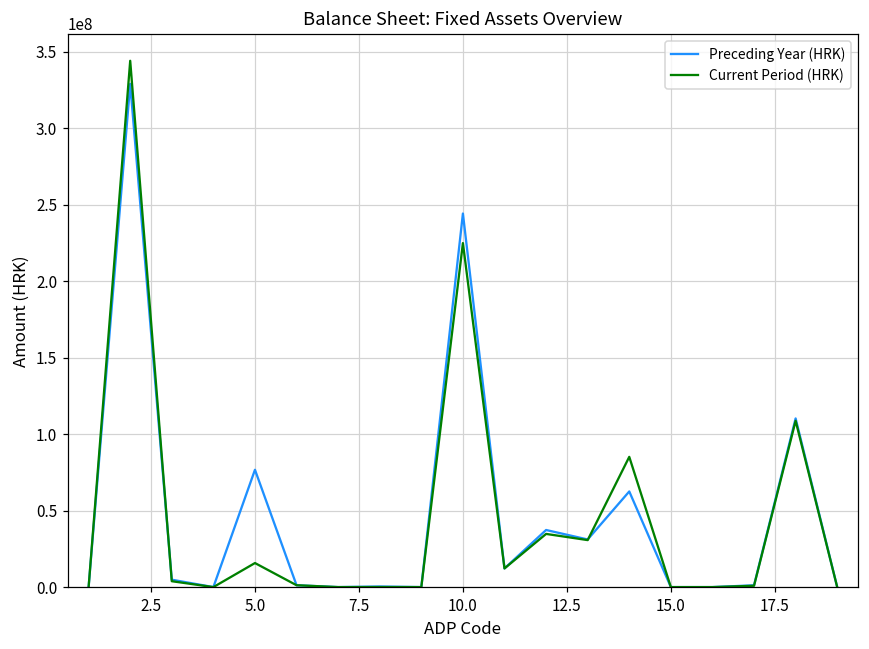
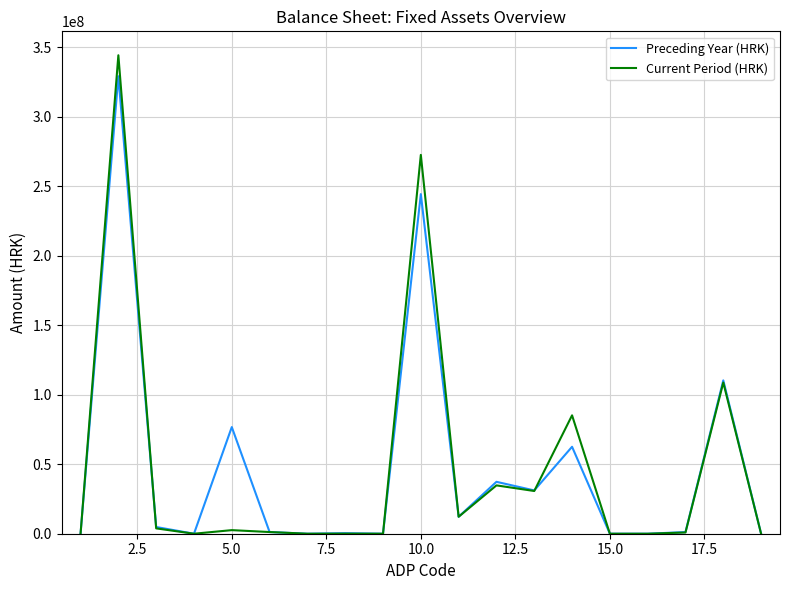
  {
    "Preceding Year (HRK)": {
      "5.0": 77000000,
      "10.0": 244000000
    },
    "Current Period (HRK)": {
-     "5.0": 16000000,
-     "10.0": 225000000
+     "5.0": 3000000,
+     "10.0": 273000000
    }
  }
